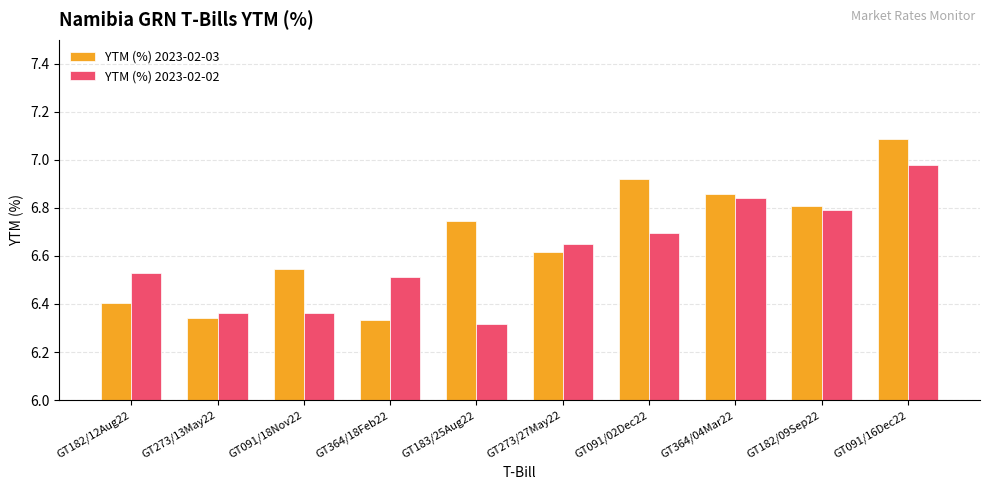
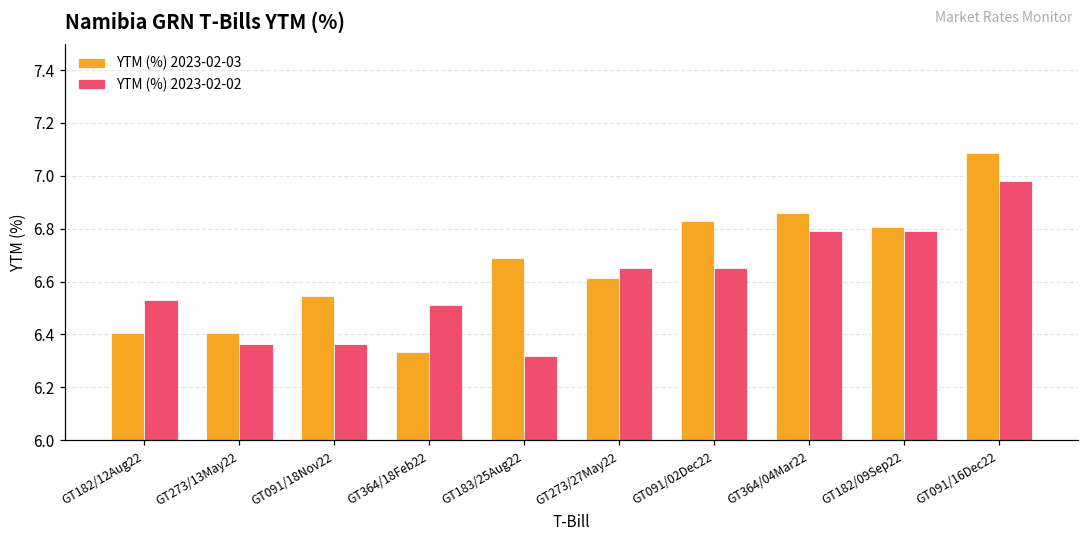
  {
    "YTM (%) 2023-02-03": {
      "GT182/12Aug22": 6.41,
-     "GT273/13May22": 6.34,
+     "GT273/13May22": 6.41,
      "GT091/18Nov22": 6.55,
      "GT364/18Feb22": 6.33,
-     "GT183/25Aug22": 6.74,
+     "GT183/25Aug22": 6.69,
      "GT273/27May22": 6.61,
-     "GT091/02Dec22": 6.92,
+     "GT091/02Dec22": 6.83,
      "GT364/04Mar22": 6.86,
      "GT182/09Sep22": 6.81,
      "GT091/16Dec22": 7.09
    },
    "YTM (%) 2023-02-02": {
      "GT182/12Aug22": 6.53,
      "GT273/13May22": 6.36,
      "GT091/18Nov22": 6.36,
      "GT364/18Feb22": 6.51,
      "GT183/25Aug22": 6.32,
      "GT273/27May22": 6.65,
-     "GT091/02Dec22": 6.70,
-     "GT364/04Mar22": 6.84,
+     "GT091/02Dec22": 6.65,
+     "GT364/04Mar22": 6.79,
      "GT182/09Sep22": 6.79,
      "GT091/16Dec22": 6.98
    }
  }
